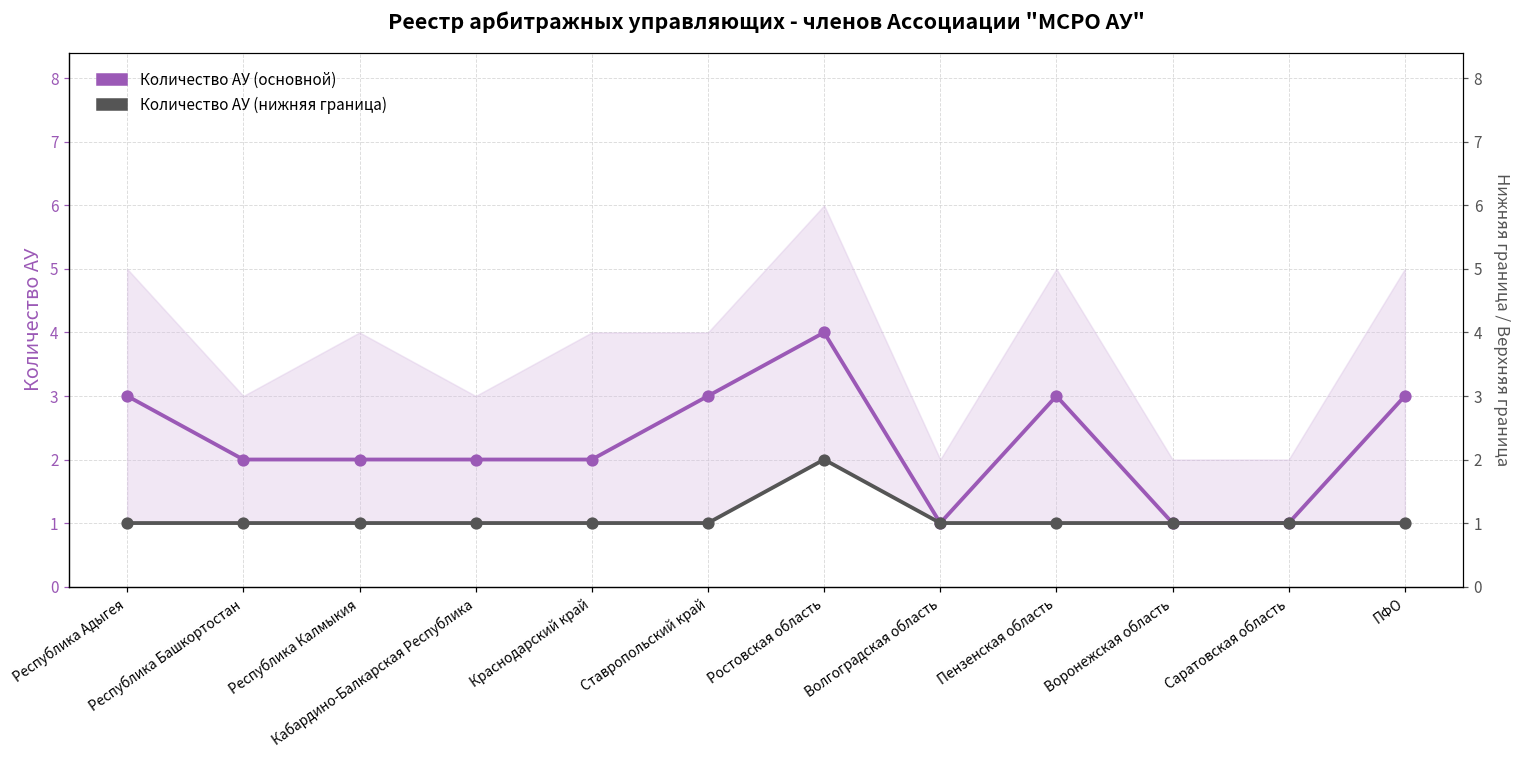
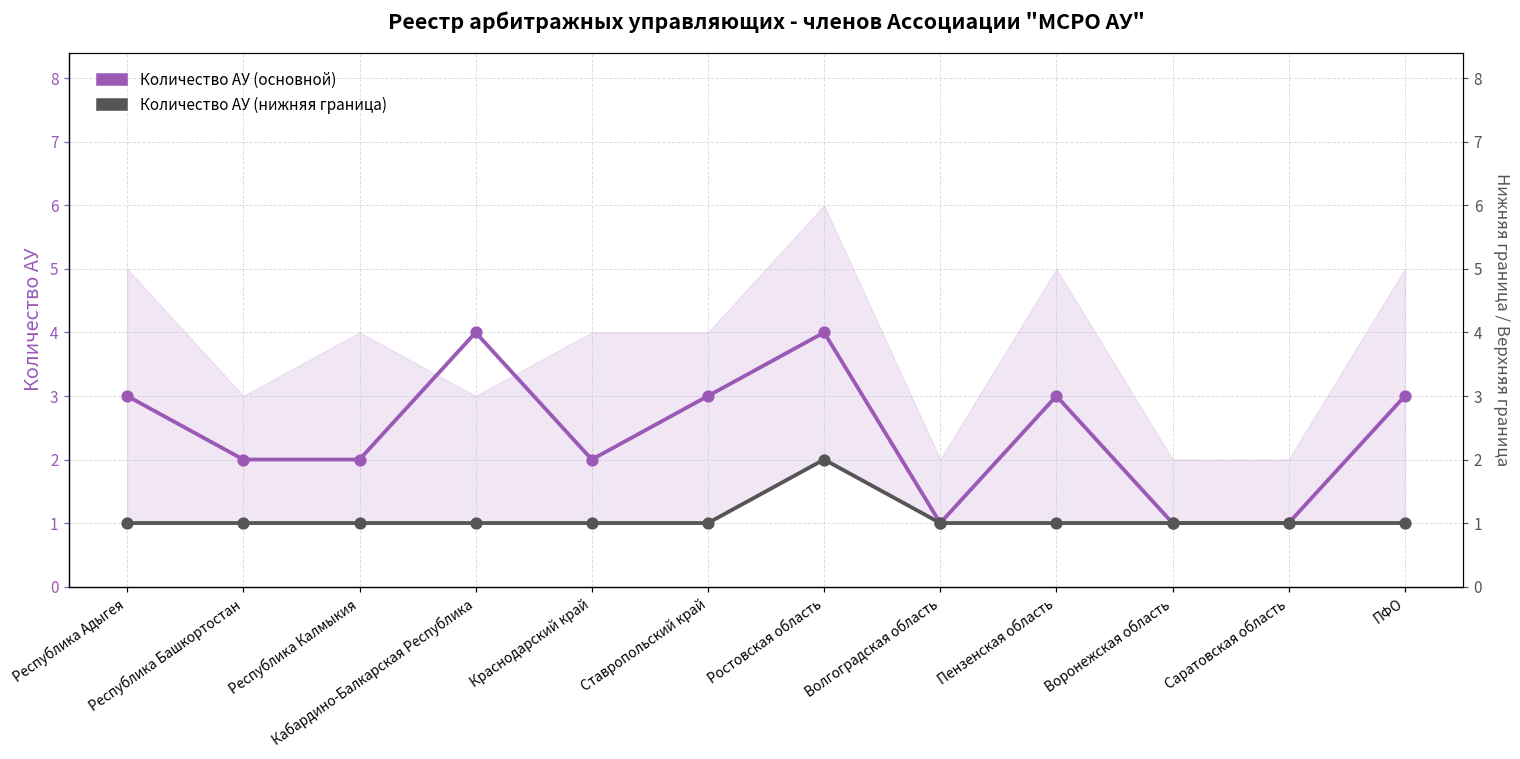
  {
    "Количество АУ (нижняя граница)": {
      "Республика Адыгея": 1,
      "Республика Башкортостан": 1,
      "Республика Калмыкия": 1,
      "Кабардино-Балкарская Республика": 1,
      "Краснодарский край": 1,
      "Ставропольский край": 1,
      "Ростовская область": 2,
      "Волгоградская область": 1.0,
      "Пензенская область": 1,
      "Воронежская область": 1.0,
      "Саратовская область": 1.0,
      "ПФО": 1
    },
    "Количество АУ (основной)": {
      "Республика Адыгея": 3,
      "Республика Башкортостан": 2,
      "Республика Калмыкия": 2,
-     "Кабардино-Балкарская Республика": 2,
+     "Кабардино-Балкарская Республика": 4,
      "Краснодарский край": 2,
      "Ставропольский край": 3,
      "Ростовская область": 4,
      "Пензенская область": 3,
      "ПФО": 3
    }
  }
